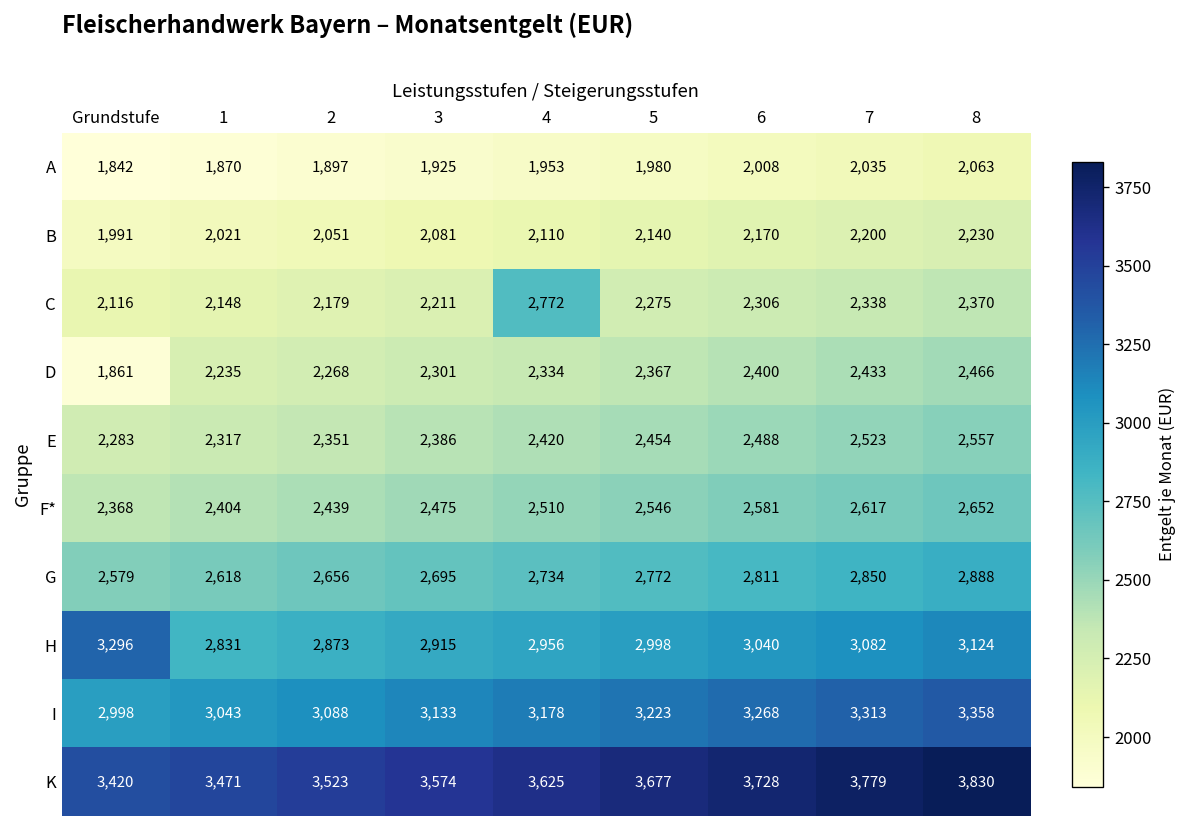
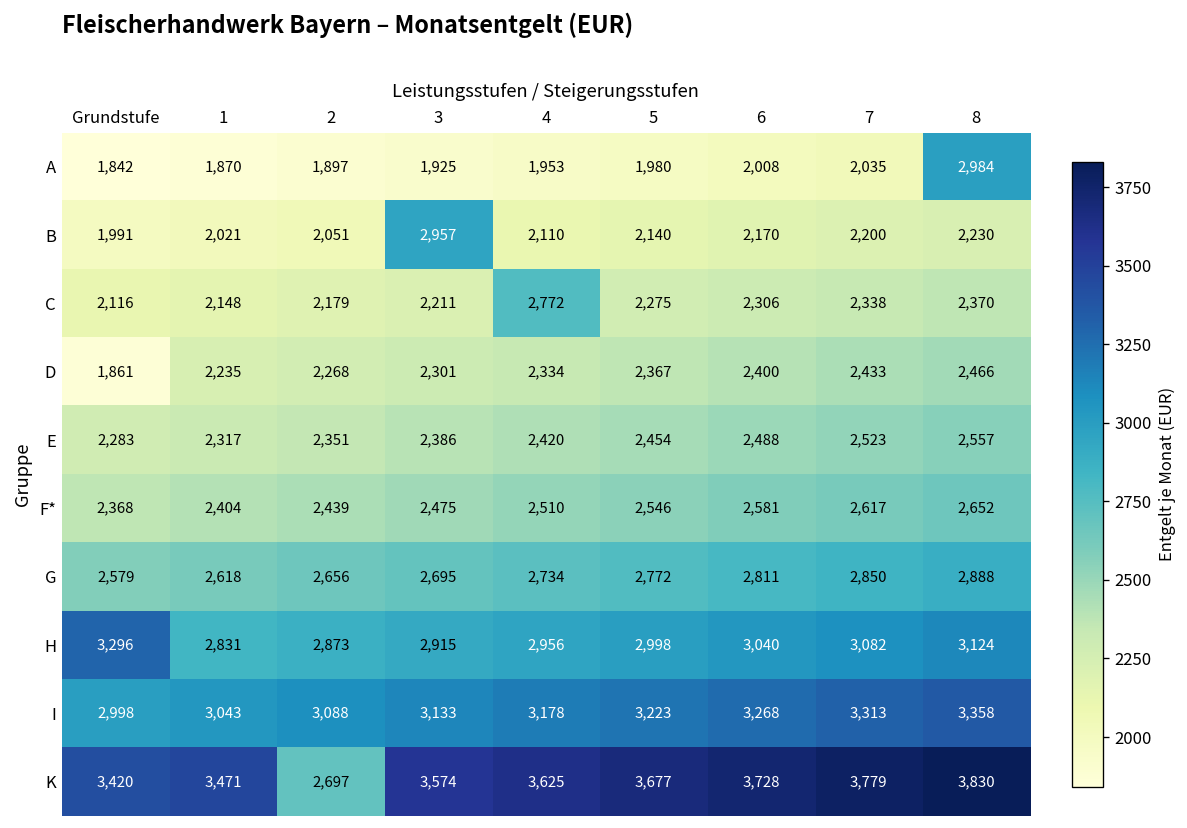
  {
    "A": {
      "Grundstufe": "1,842",
      "1": "1,870",
      "2": "1,897",
      "3": "1,925",
      "4": "1,953",
      "5": "1,980",
      "6": "2,008",
      "7": "2,035",
-     "8": "2,063"
+     "8": "2,984"
    },
    "B": {
      "Grundstufe": "1,991",
      "1": "2,021",
      "2": "2,051",
-     "3": "2,081",
+     "3": "2,957",
      "4": "2,110",
      "5": "2,140",
      "6": "2,170",
      "7": "2,200",
      "8": "2,230"
    },
    "C": {
      "Grundstufe": "2,116",
      "1": "2,148",
      "2": "2,179",
      "3": "2,211",
      "4": "2,772",
      "5": "2,275",
      "6": "2,306",
      "7": "2,338",
      "8": "2,370"
    },
    "D": {
      "Grundstufe": "1,861",
      "1": "2,235",
      "2": "2,268",
      "3": "2,301",
      "4": "2,334",
      "5": "2,367",
      "6": "2,400",
      "7": "2,433",
      "8": "2,466"
    },
    "E": {
      "Grundstufe": "2,283",
      "1": "2,317",
      "2": "2,351",
      "3": "2,386",
      "4": "2,420",
      "5": "2,454",
      "6": "2,488",
      "7": "2,523",
      "8": "2,557"
    },
    "F*": {
      "Grundstufe": "2,368",
      "1": "2,404",
      "2": "2,439",
      "3": "2,475",
      "4": "2,510",
      "5": "2,546",
      "6": "2,581",
      "7": "2,617",
      "8": "2,652"
    },
    "G": {
      "Grundstufe": "2,579",
      "1": "2,618",
      "2": "2,656",
      "3": "2,695",
      "4": "2,734",
      "5": "2,772",
      "6": "2,811",
      "7": "2,850",
      "8": "2,888"
    },
    "H": {
      "Grundstufe": "3,296",
      "1": "2,831",
      "2": "2,873",
      "3": "2,915",
      "4": "2,956",
      "5": "2,998",
      "6": "3,040",
      "7": "3,082",
      "8": "3,124"
    },
    "I": {
      "Grundstufe": "2,998",
      "1": "3,043",
      "2": "3,088",
      "3": "3,133",
      "4": "3,178",
      "5": "3,223",
      "6": "3,268",
      "7": "3,313",
      "8": "3,358"
    },
    "K": {
      "Grundstufe": "3,420",
      "1": "3,471",
-     "2": "3,523",
+     "2": "2,697",
      "3": "3,574",
      "4": "3,625",
      "5": "3,677",
      "6": "3,728",
      "7": "3,779",
      "8": "3,830"
    }
  }
